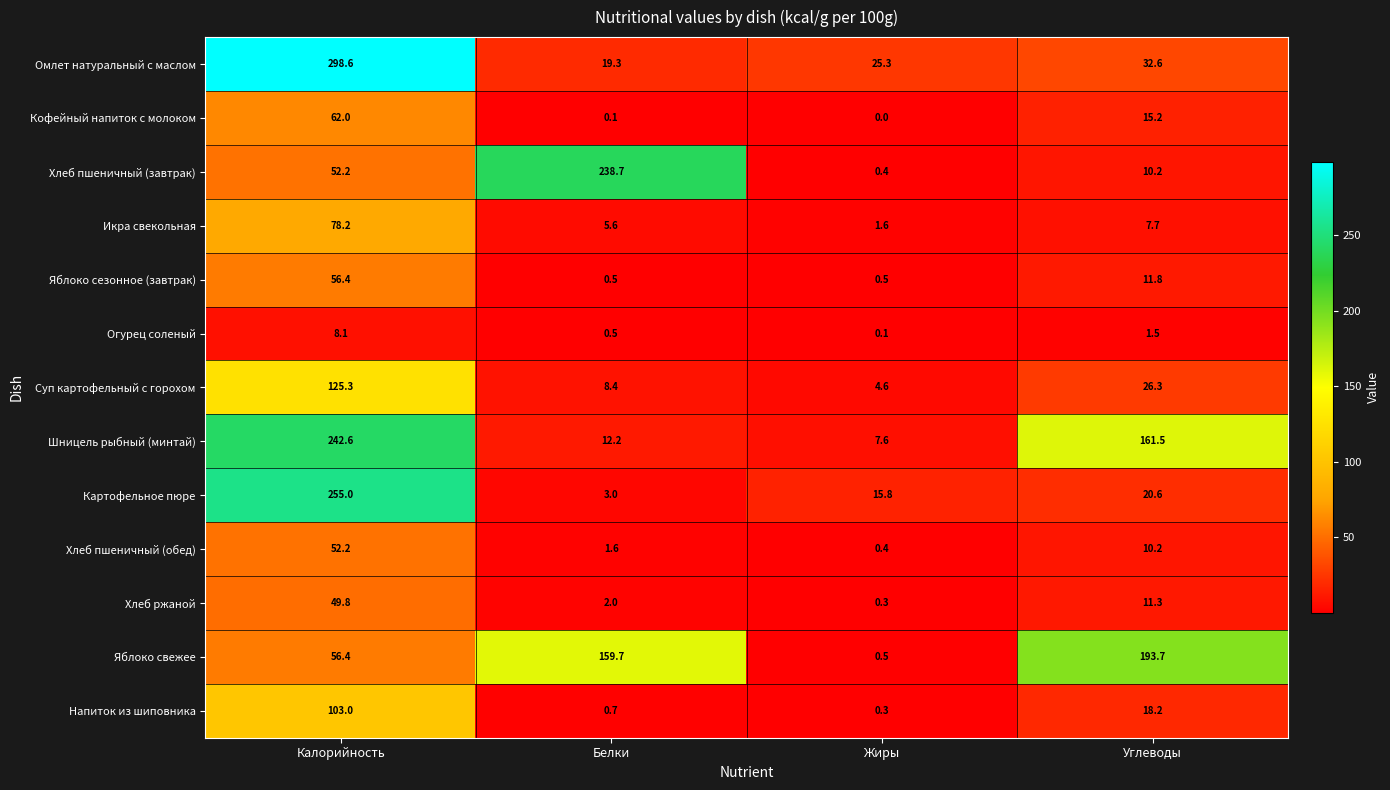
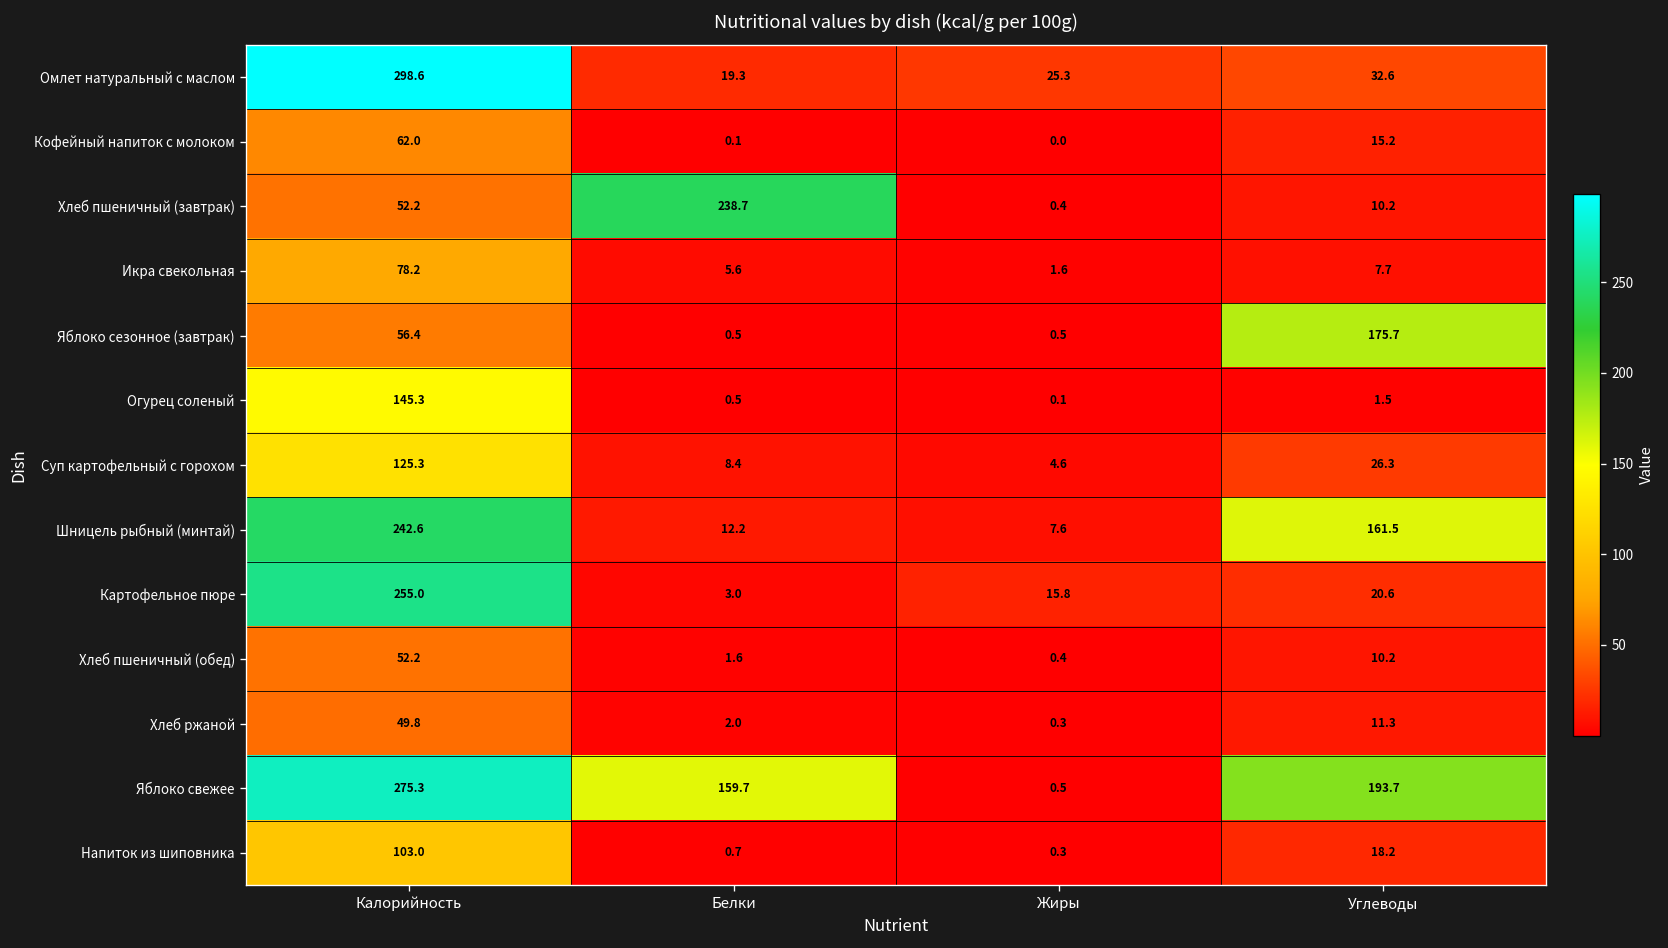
  {
    "Омлет натуральный с маслом": {
      "Калорийность": 298.6,
      "Белки": 19.3,
      "Жиры": 25.3,
      "Углеводы": 32.6
    },
    "Кофейный напиток с молоком": {
      "Калорийность": 62.0,
      "Белки": 0.1,
      "Жиры": 0.0,
      "Углеводы": 15.2
    },
    "Хлеб пшеничный (завтрак)": {
      "Калорийность": 52.2,
      "Белки": 238.7,
      "Жиры": 0.4,
      "Углеводы": 10.2
    },
    "Икра свекольная": {
      "Калорийность": 78.2,
      "Белки": 5.6,
      "Жиры": 1.6,
      "Углеводы": 7.7
    },
    "Яблоко сезонное (завтрак)": {
      "Калорийность": 56.4,
      "Белки": 0.5,
      "Жиры": 0.5,
-     "Углеводы": 11.8
+     "Углеводы": 175.7
    },
    "Огурец соленый": {
-     "Калорийность": 8.1,
+     "Калорийность": 145.3,
      "Белки": 0.5,
      "Жиры": 0.1,
      "Углеводы": 1.5
    },
    "Суп картофельный с горохом": {
      "Калорийность": 125.3,
      "Белки": 8.4,
      "Жиры": 4.6,
      "Углеводы": 26.3
    },
    "Шницель рыбный (минтай)": {
      "Калорийность": 242.6,
      "Белки": 12.2,
      "Жиры": 7.6,
      "Углеводы": 161.5
    },
    "Картофельное пюре": {
      "Калорийность": 255.0,
      "Белки": 3.0,
      "Жиры": 15.8,
      "Углеводы": 20.6
    },
    "Хлеб пшеничный (обед)": {
      "Калорийность": 52.2,
      "Белки": 1.6,
      "Жиры": 0.4,
      "Углеводы": 10.2
    },
    "Хлеб ржаной": {
      "Калорийность": 49.8,
      "Белки": 2.0,
      "Жиры": 0.3,
      "Углеводы": 11.3
    },
    "Яблоко свежее": {
-     "Калорийность": 56.4,
+     "Калорийность": 275.3,
      "Белки": 159.7,
      "Жиры": 0.5,
      "Углеводы": 193.7
    },
    "Напиток из шиповника": {
      "Калорийность": 103.0,
      "Белки": 0.7,
      "Жиры": 0.3,
      "Углеводы": 18.2
    }
  }
